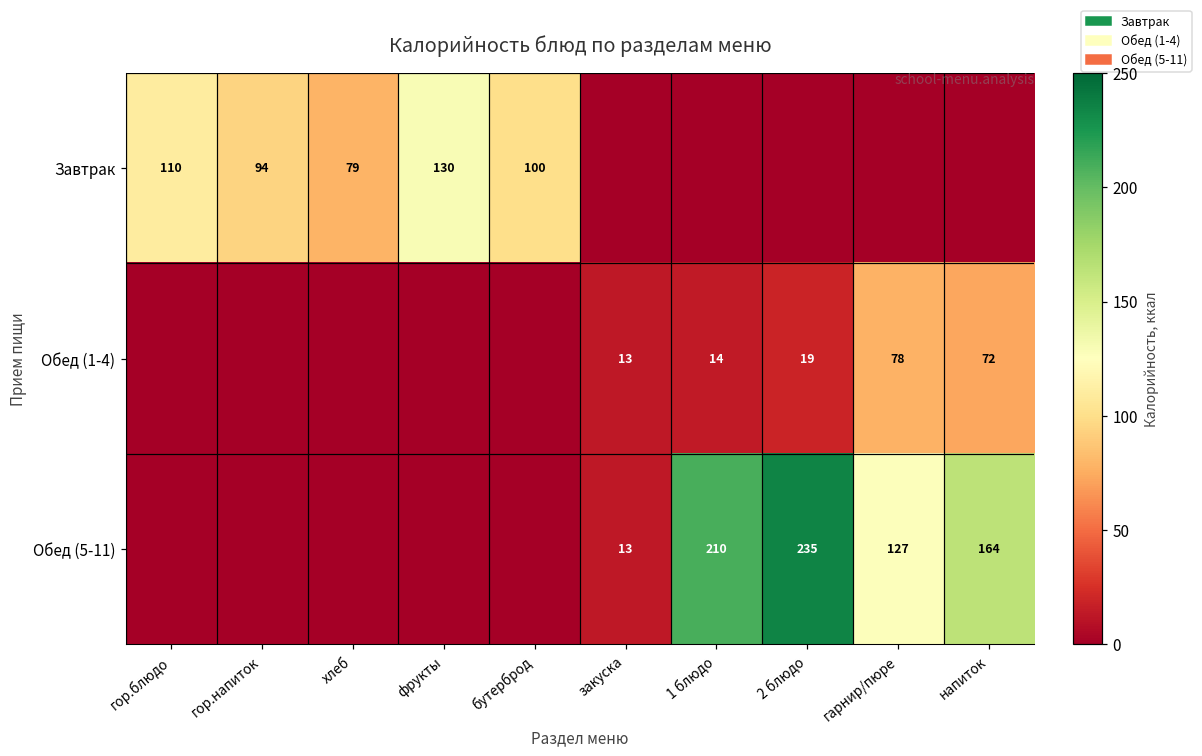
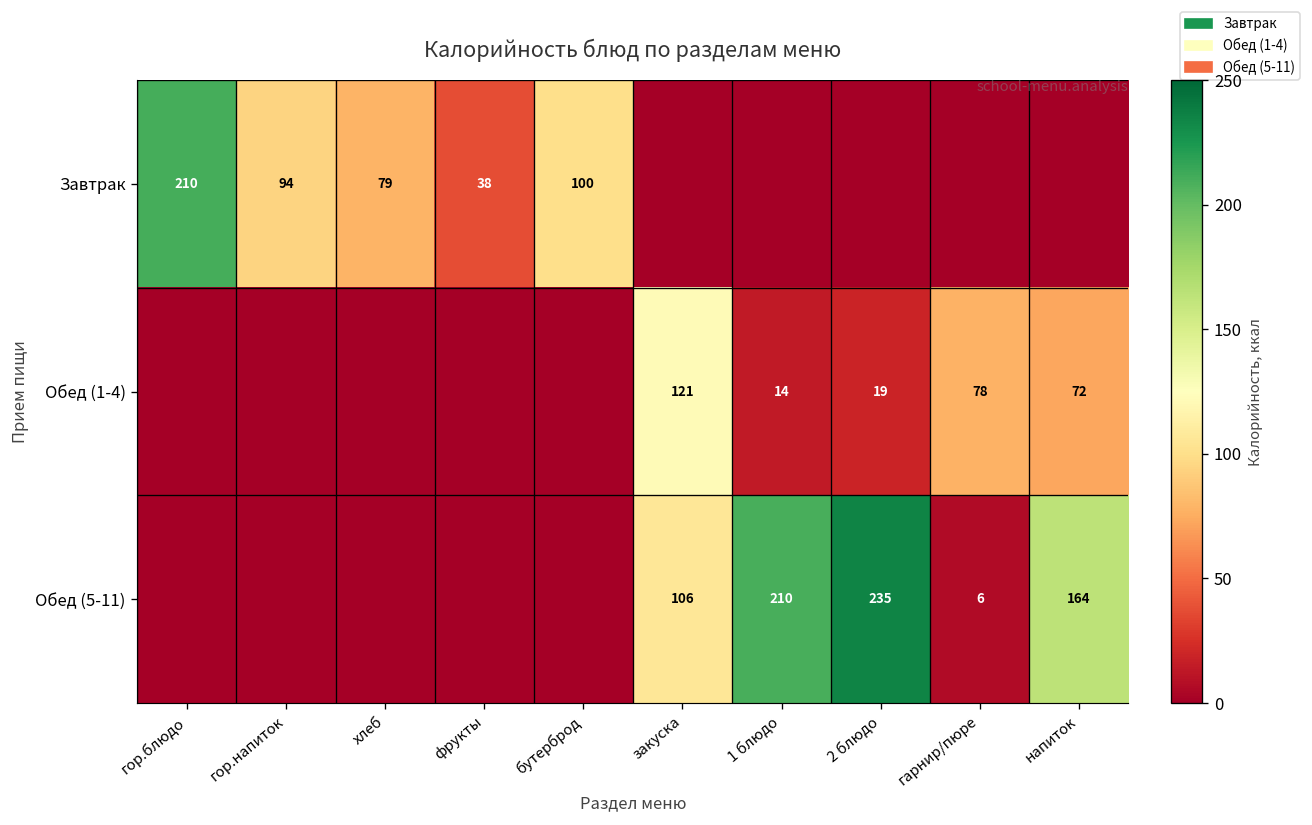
  {
    "Завтрак": {
-     "гор.блюдо": 110,
+     "гор.блюдо": 210,
      "гор.напиток": 94,
      "хлеб": 79,
-     "фрукты": 130,
+     "фрукты": 38,
      "бутерброд": 100
    },
    "Обед (1-4)": {
-     "закуска": 13,
+     "закуска": 121,
      "1 блюдо": 14,
      "2 блюдо": 19,
      "гарнир/пюре": 78,
      "напиток": 72
    },
    "Обед (5-11)": {
-     "закуска": 13,
+     "закуска": 106,
      "1 блюдо": 210,
      "2 блюдо": 235,
-     "гарнир/пюре": 127,
+     "гарнир/пюре": 6,
      "напиток": 164
    }
  }
